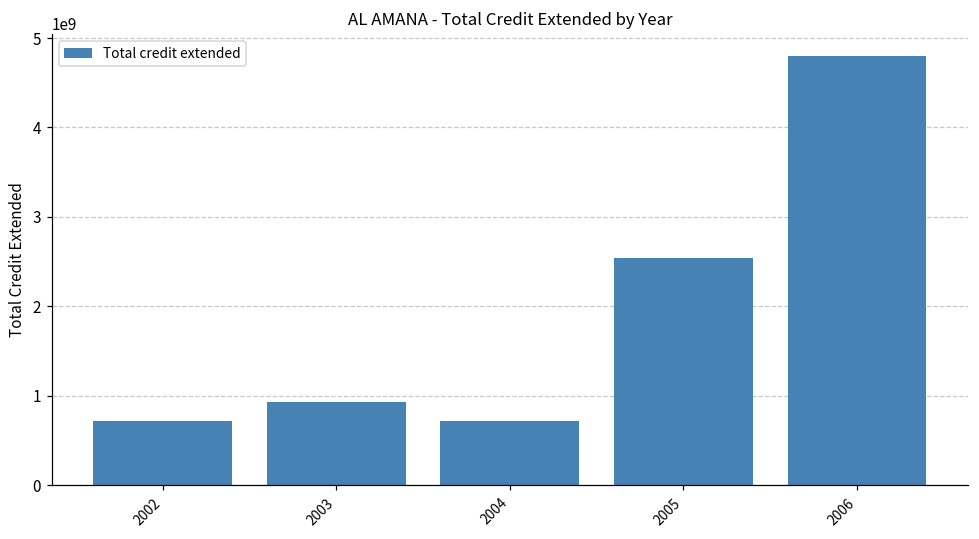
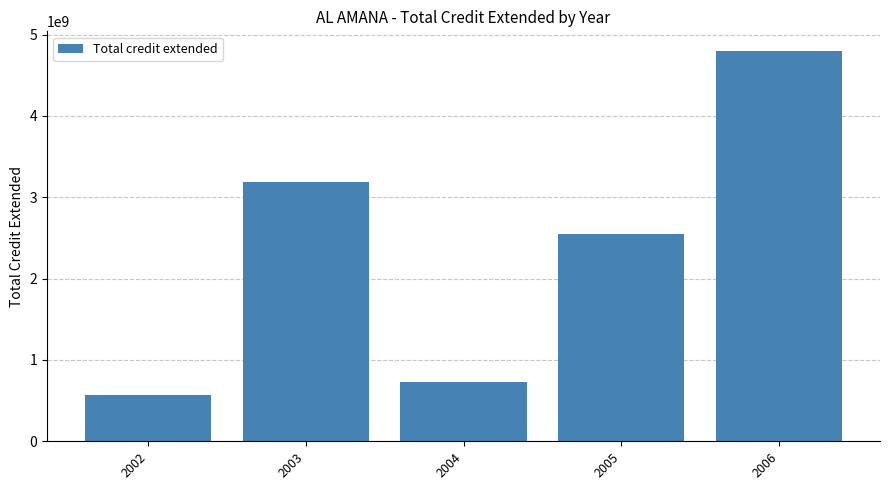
  {
-   "2002": 700000000,
-   "2003": 900000000,
+   "2002": 600000000,
+   "2003": 3200000000,
    "2004": 700000000,
    "2005": 2500000000,
    "2006": 4800000000
  }
